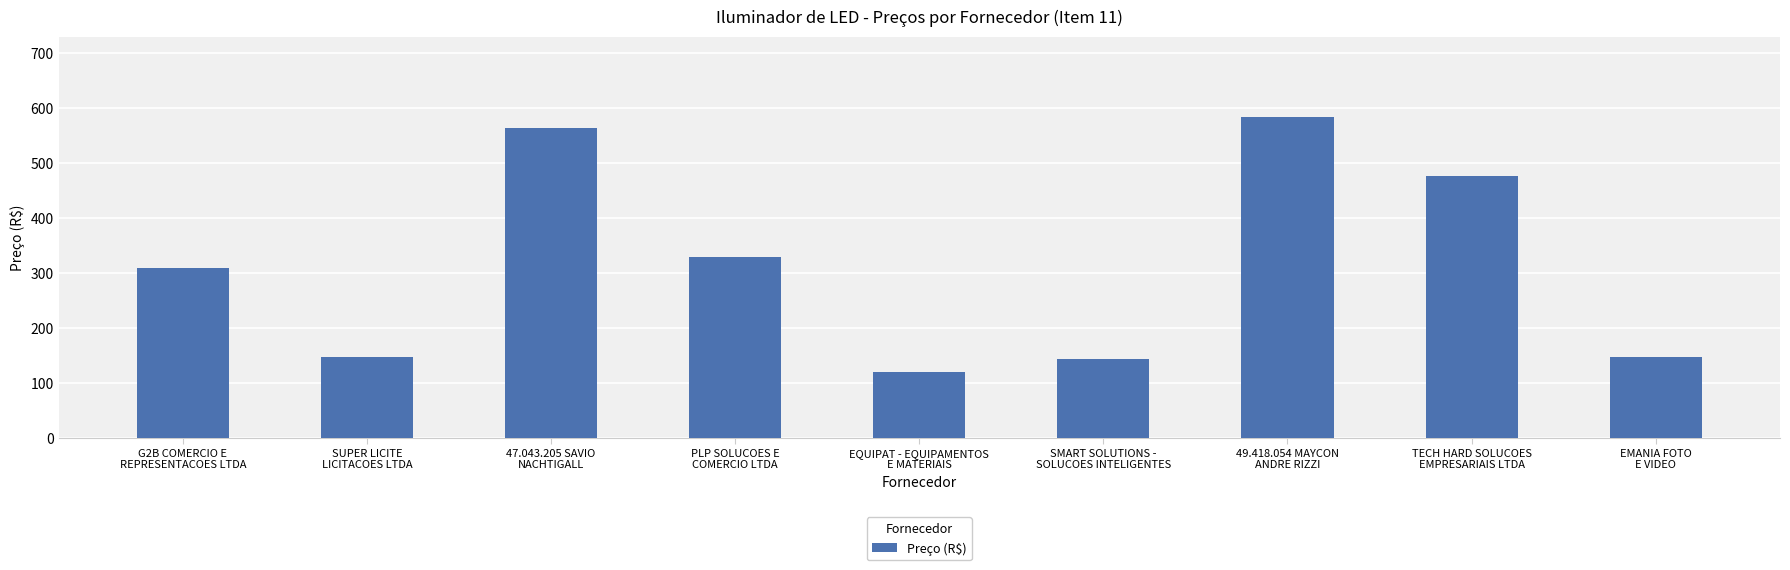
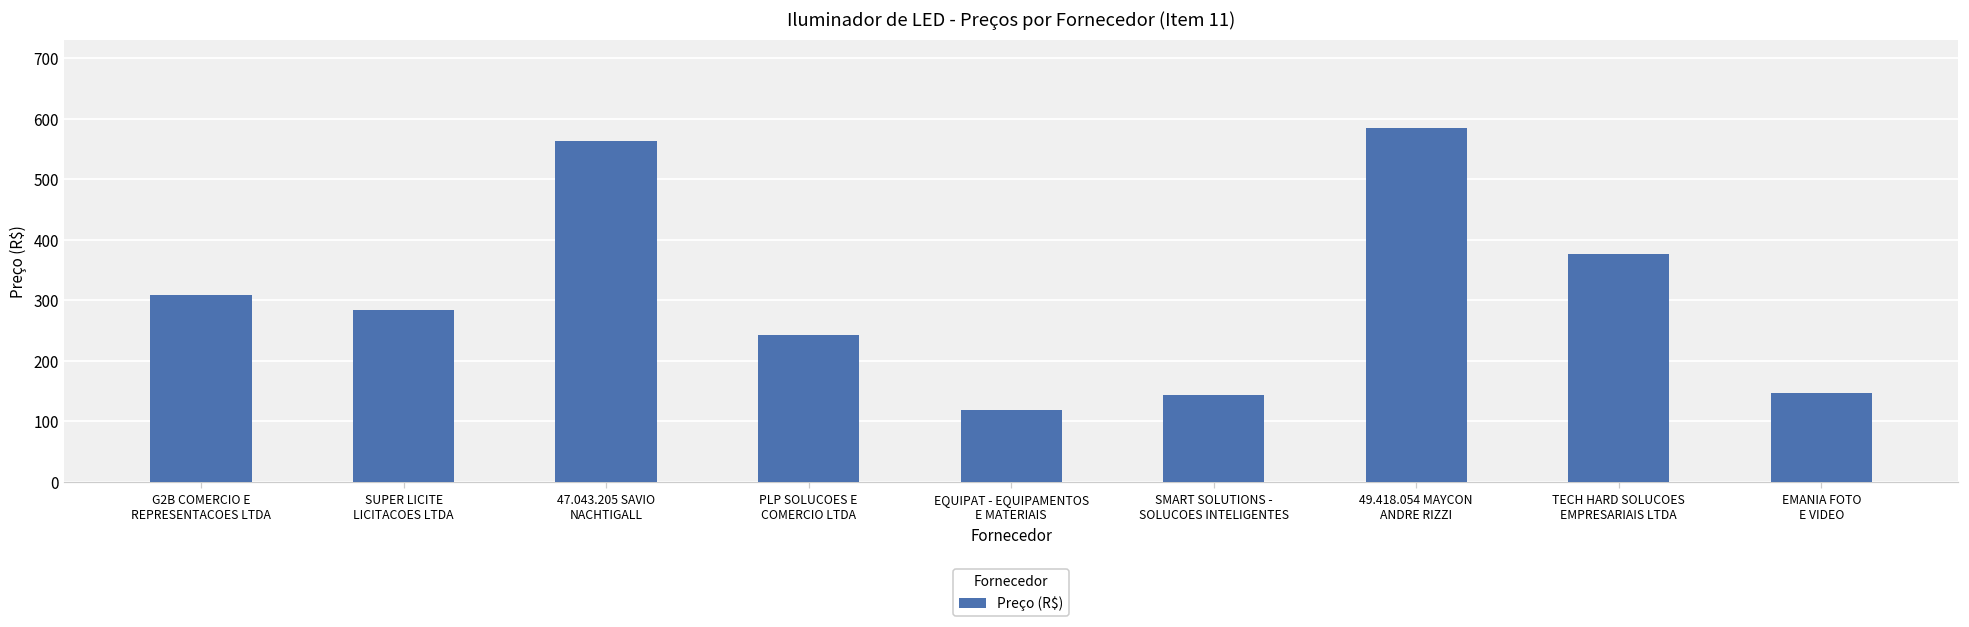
  {
    "G2B COMERCIO E REPRESENTACOES LTDA": 310,
-   "SUPER LICITE LICITACOES LTDA": 150,
+   "SUPER LICITE LICITACOES LTDA": 280,
    "47.043.205 SAVIO NACHTIGALL": 560,
-   "PLP SOLUCOES E COMERCIO LTDA": 330,
+   "PLP SOLUCOES E COMERCIO LTDA": 240,
    "EQUIPAT - EQUIPAMENTOS E MATERIAIS": 120,
    "SMART SOLUTIONS - SOLUCOES INTELIGENTES": 140,
    "49.418.054 MAYCON ANDRE RIZZI": 580,
-   "TECH HARD SOLUCOES EMPRESARIAIS LTDA": 480,
+   "TECH HARD SOLUCOES EMPRESARIAIS LTDA": 380,
    "EMANIA FOTO E VIDEO": 150
  }
